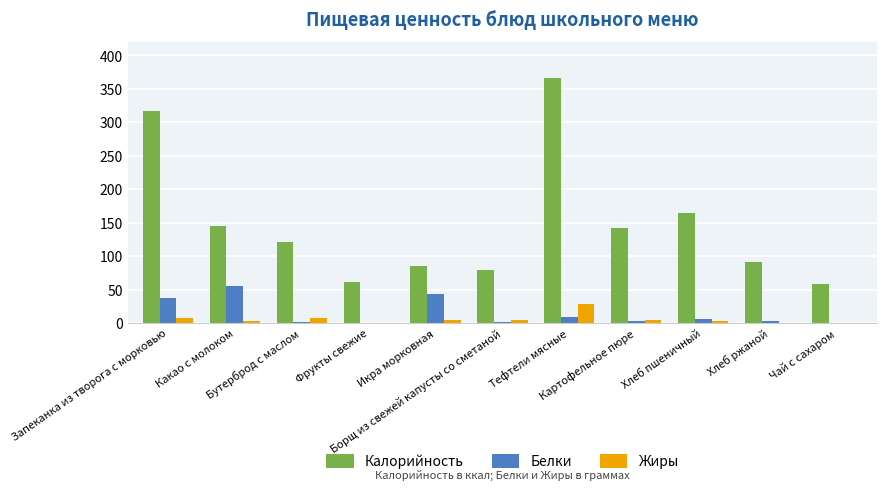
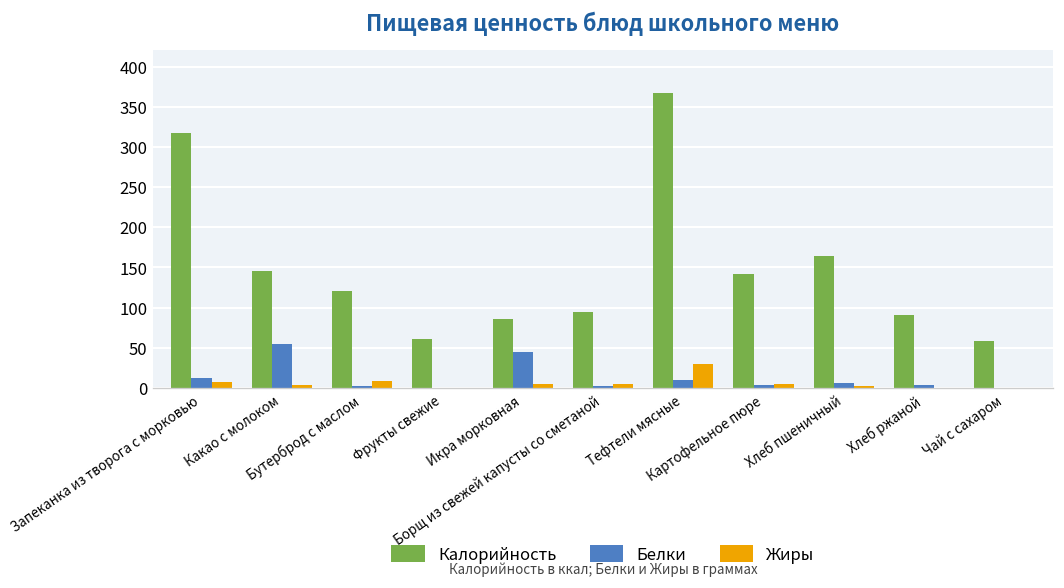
  {
    "Калорийность": {
      "Запеканка из творога с морковью": 320,
      "Какао с молоком": 150,
      "Бутерброд с маслом": 120,
      "Фрукты свежие": 60,
      "Икра морковная": 90,
-     "Борщ из свежей капусты со сметаной": 80,
+     "Борщ из свежей капусты со сметаной": 90,
      "Тефтели мясные": 370,
      "Картофельное пюре": 140,
      "Хлеб пшеничный": 160,
      "Хлеб ржаной": 90,
      "Чай с сахаром": 60
    },
    "Белки": {
-     "Запеканка из творога с морковью": 40,
+     "Запеканка из творога с морковью": 10,
      "Какао с молоком": 50,
      "Икра морковная": 40,
      "Тефтели мясные": 10,
      "Хлеб пшеничный": 10
    },
    "Жиры": {
      "Запеканка из творога с морковью": 10,
      "Бутерброд с маслом": 10,
      "Икра морковная": 10,
      "Борщ из свежей капусты со сметаной": 0,
      "Тефтели мясные": 30,
      "Картофельное пюре": 0,
      "Чай с сахаром": 0
    }
  }
